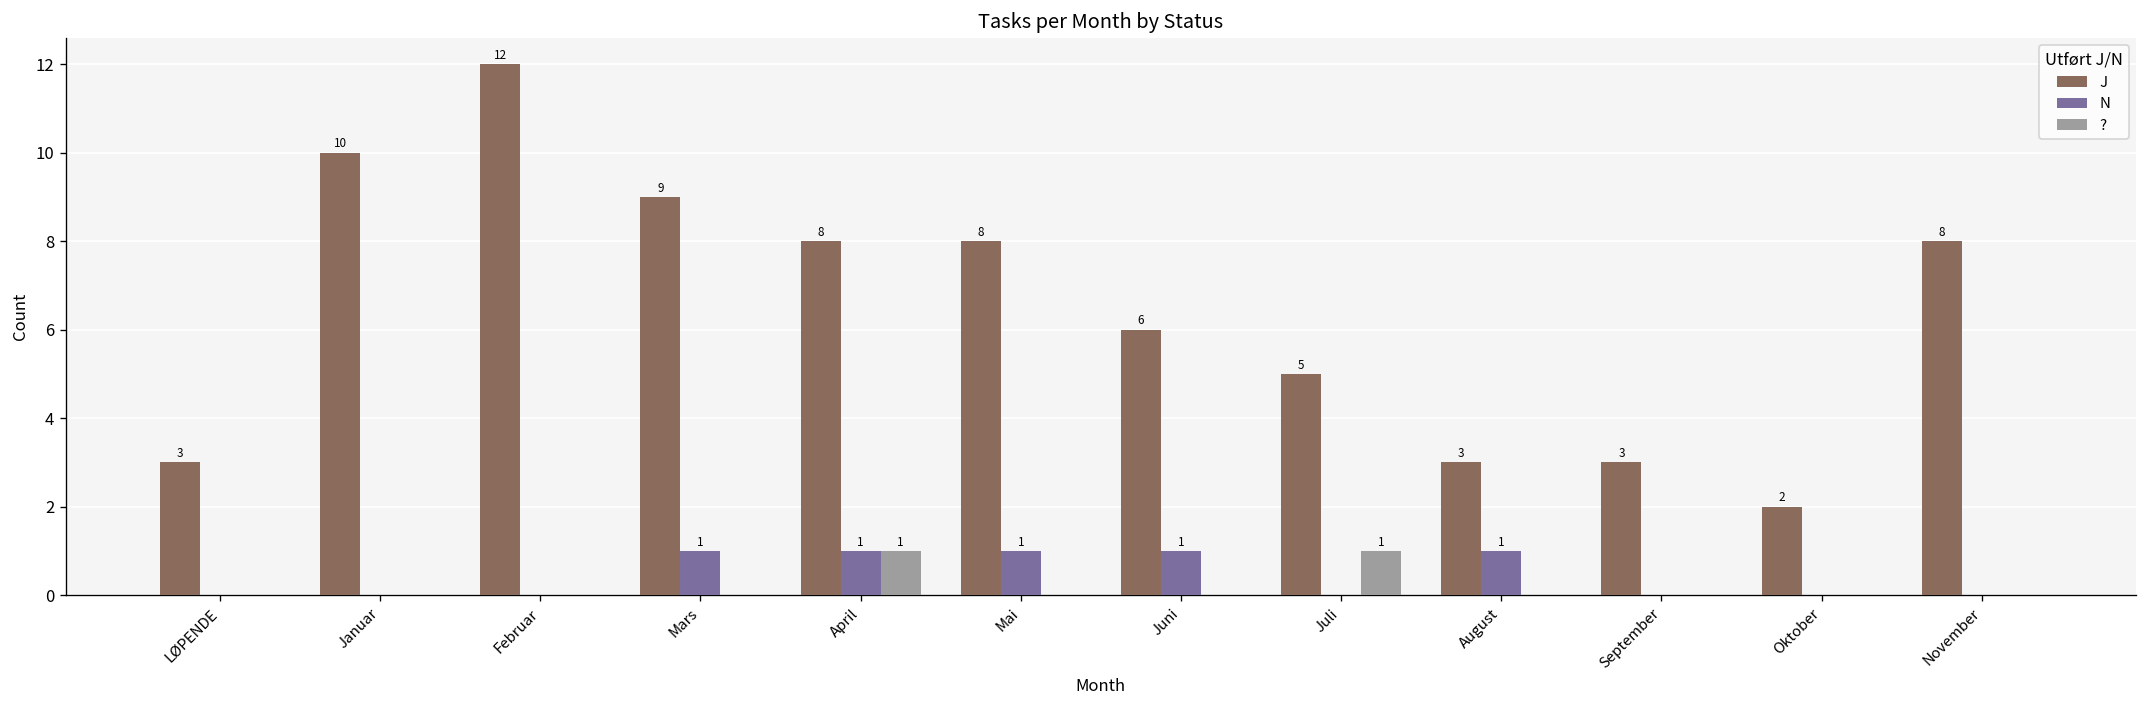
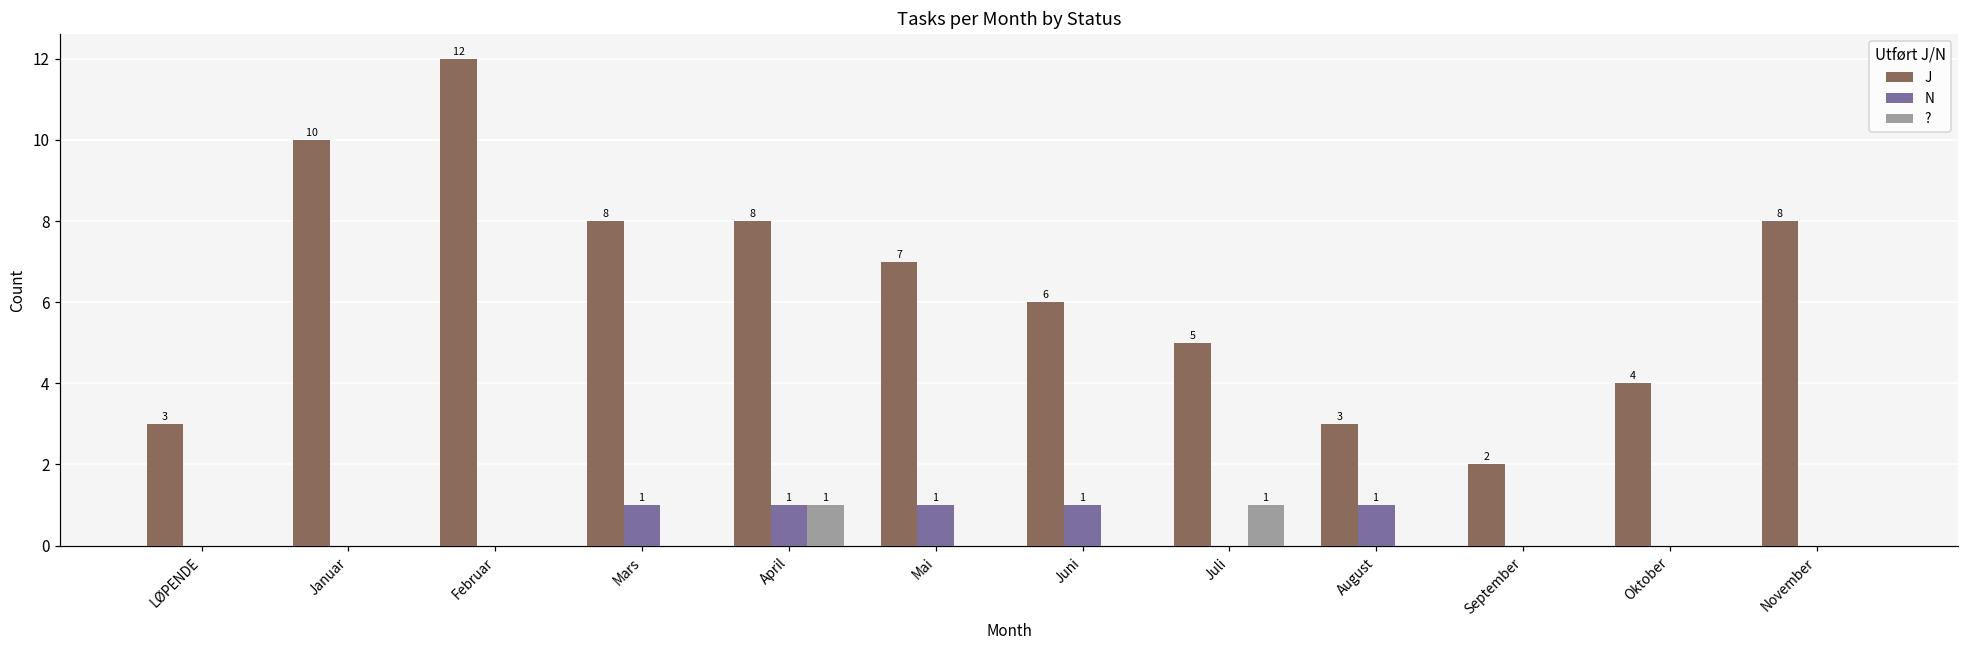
  {
    "J": {
      "LØPENDE": 3,
      "Januar": 10,
      "Februar": 12,
-     "Mars": 9,
+     "Mars": 8,
      "April": 8,
-     "Mai": 8,
+     "Mai": 7,
      "Juni": 6,
      "Juli": 5,
      "August": 3,
-     "September": 3,
-     "Oktober": 2,
+     "September": 2,
+     "Oktober": 4,
      "November": 8
    }
  }
